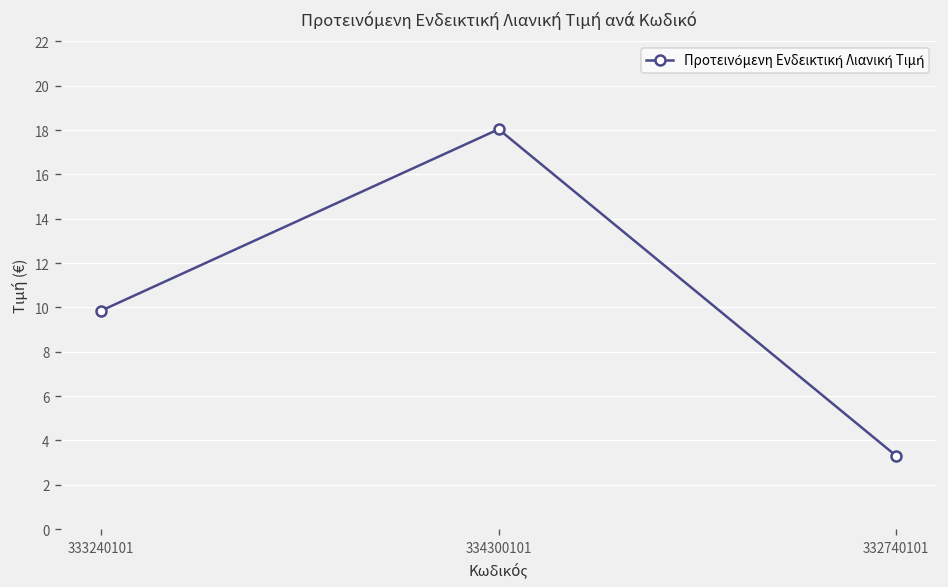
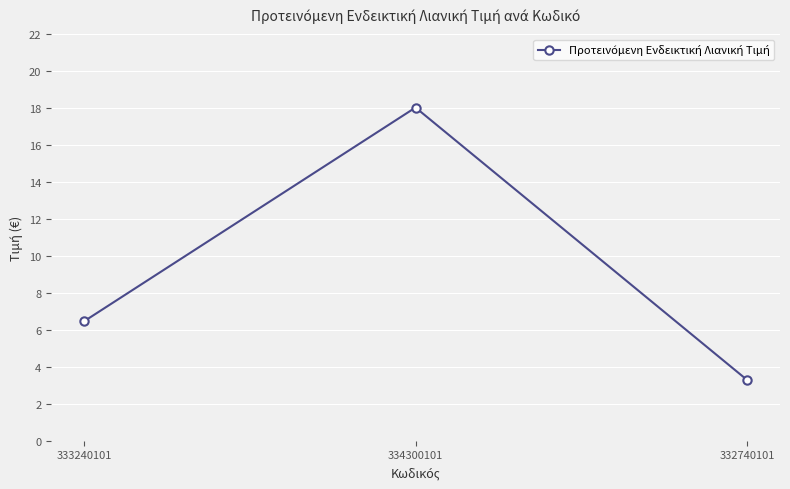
  {
-   "333240101": 9.9,
+   "333240101": 6.5,
    "334300101": 18.0,
    "332740101": 3.3
  }
